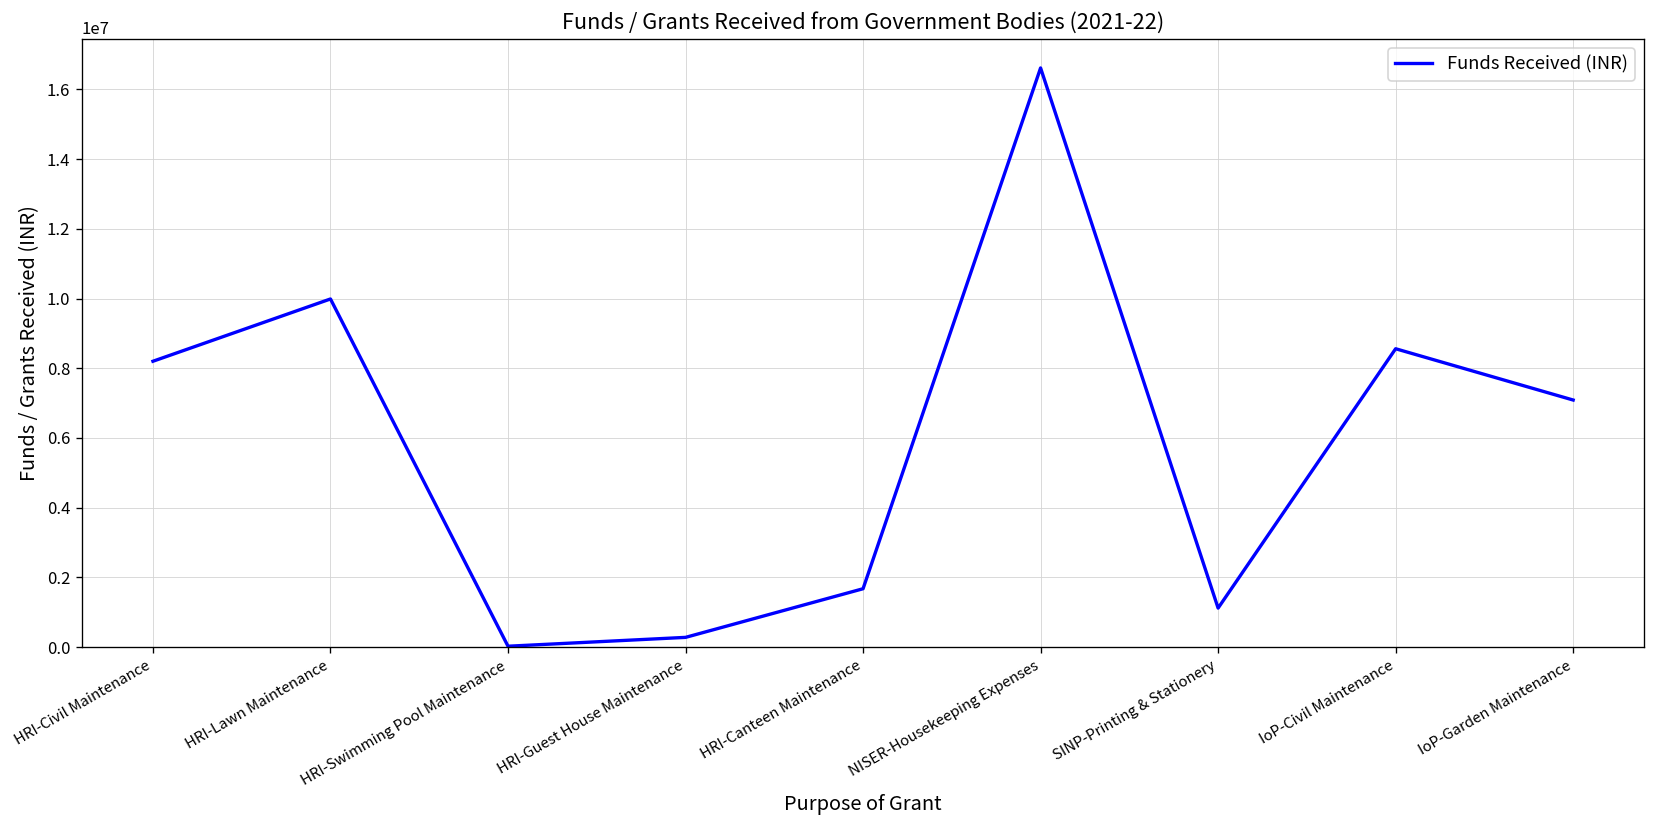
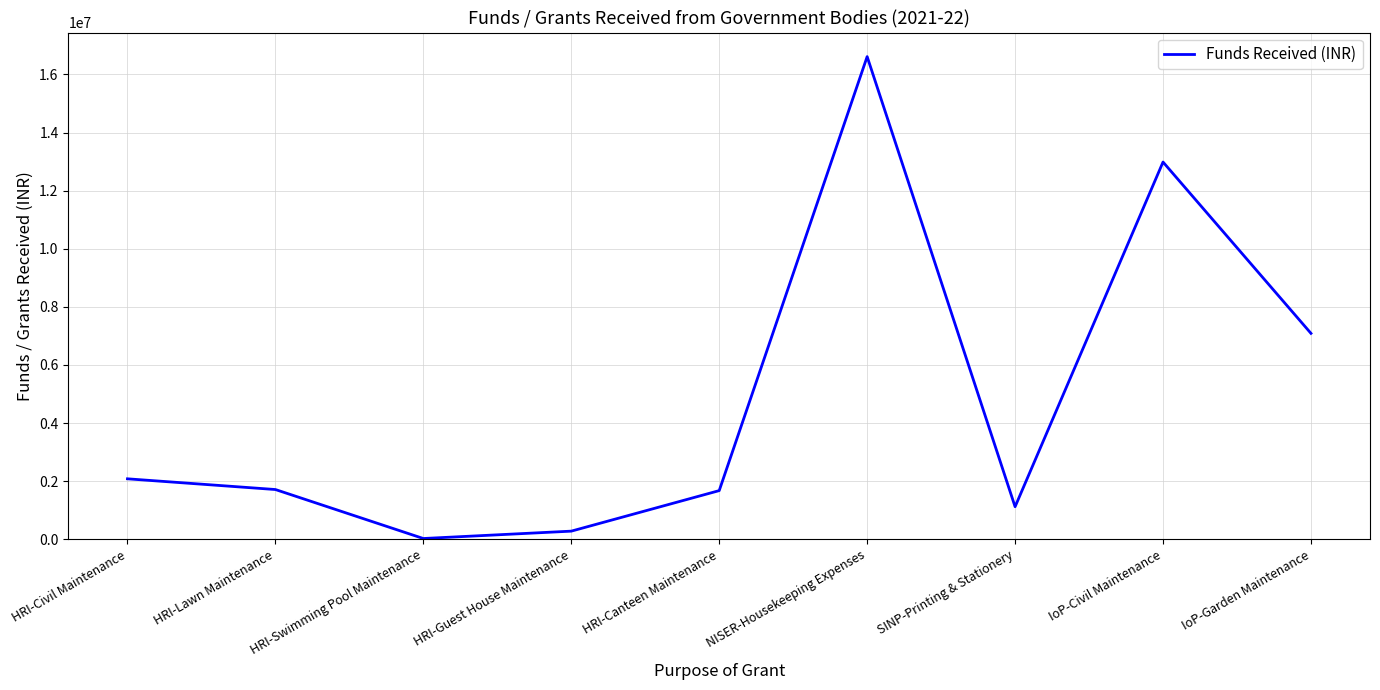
  {
-   "HRI-Civil Maintenance": 8200000,
-   "HRI-Lawn Maintenance": 10000000,
+   "HRI-Civil Maintenance": 2100000,
+   "HRI-Lawn Maintenance": 1700000,
    "HRI-Swimming Pool Maintenance": 0,
    "HRI-Guest House Maintenance": 300000,
    "HRI-Canteen Maintenance": 1700000,
    "NISER-Housekeeping Expenses": 16600000,
    "SINP-Printing & Stationery": 1100000,
-   "IoP-Civil Maintenance": 8600000,
+   "IoP-Civil Maintenance": 13000000,
    "IoP-Garden Maintenance": 7100000
  }
